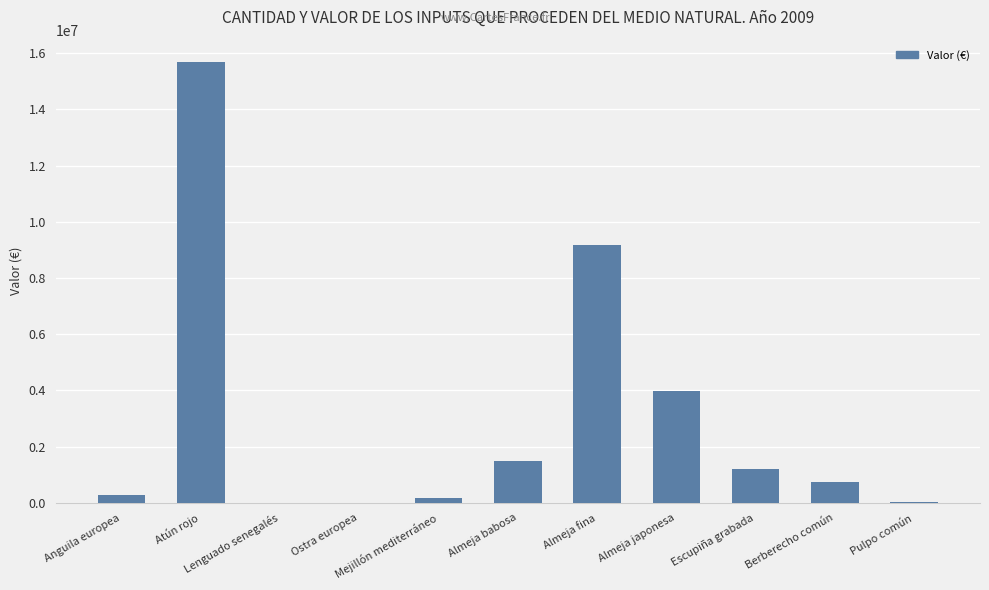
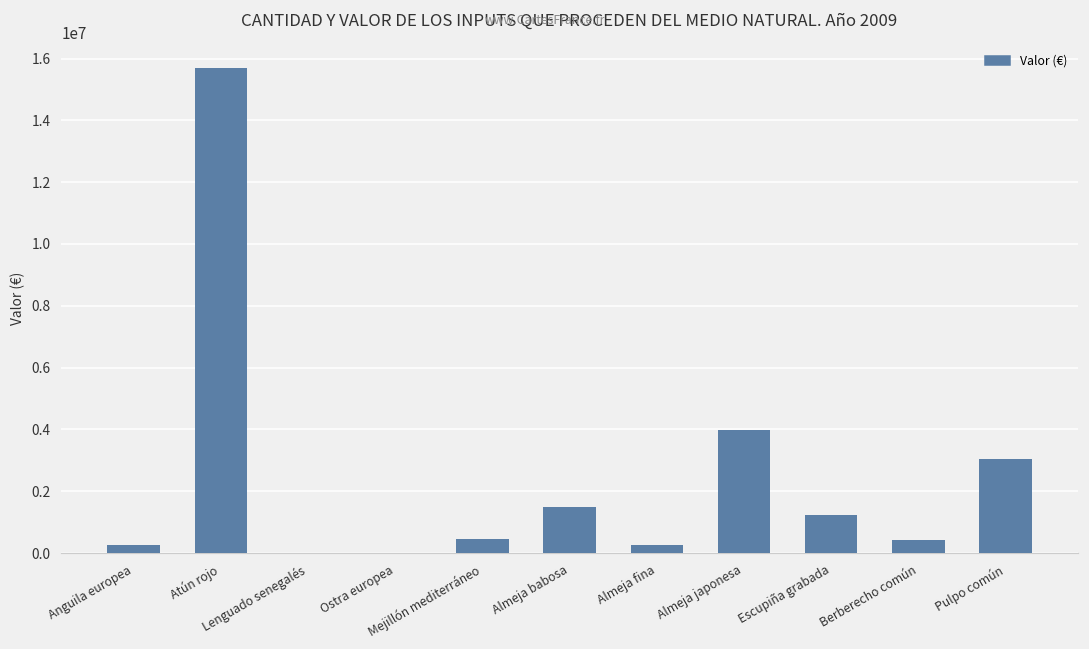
  {
    "Anguila europea": 300000,
    "Atún rojo": 15700000,
-   "Mejillón mediterráneo": 200000,
+   "Mejillón mediterráneo": 500000,
    "Almeja babosa": 1500000,
-   "Almeja fina": 9200000,
+   "Almeja fina": 300000,
    "Almeja japonesa": 4000000,
    "Escupiña grabada": 1200000,
-   "Berberecho común": 700000,
-   "Pulpo común": 0
+   "Berberecho común": 400000,
+   "Pulpo común": 3000000
  }
